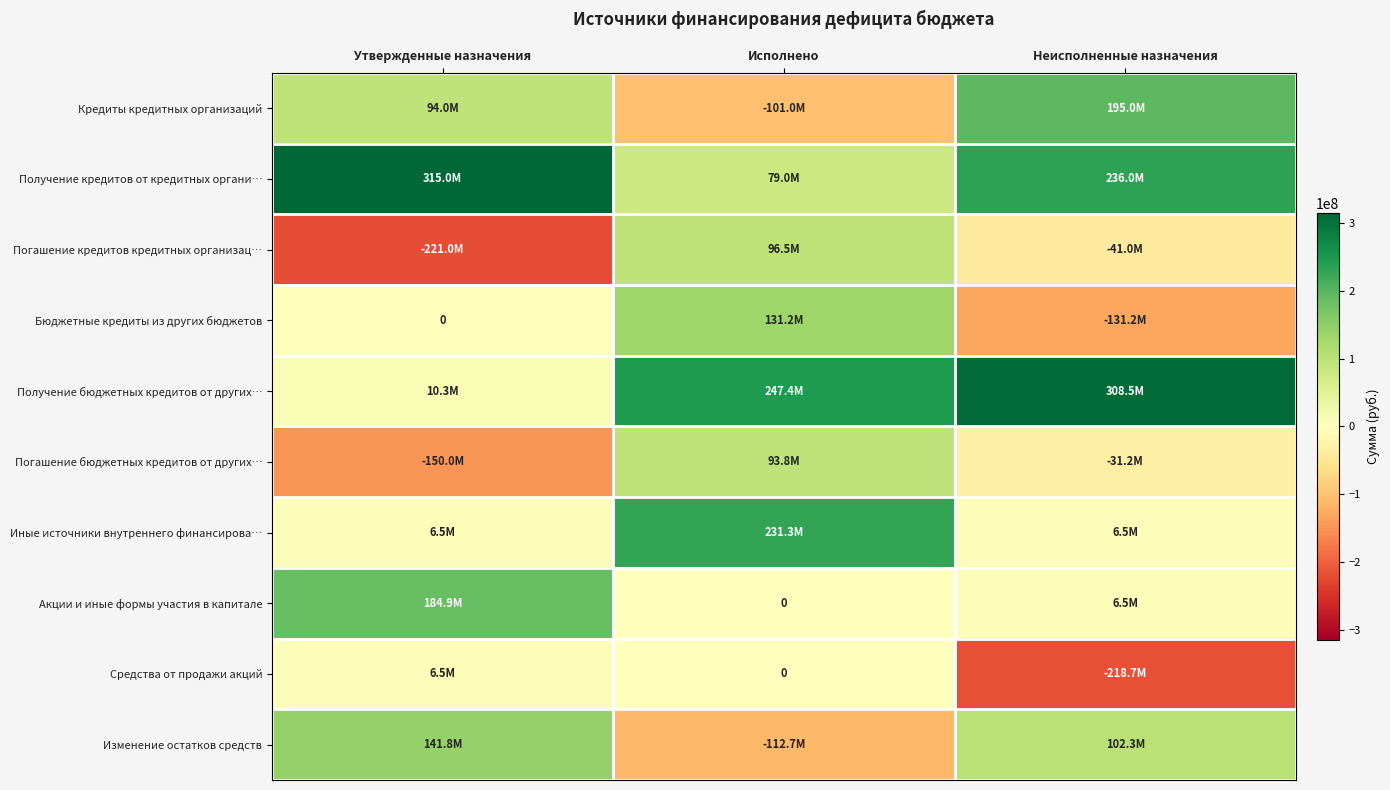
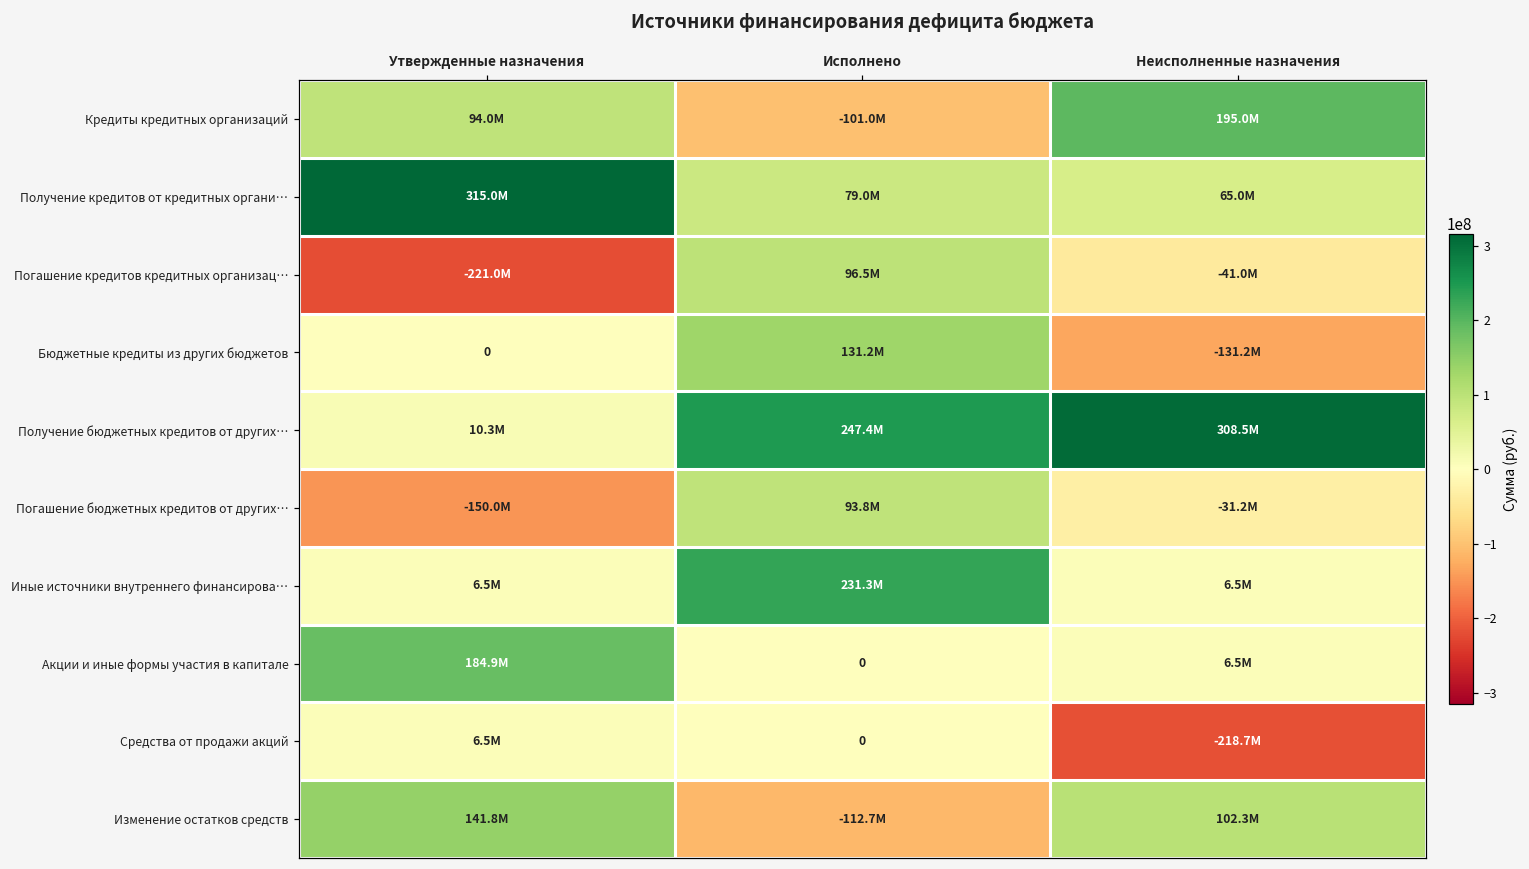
  {
    "Кредиты кредитных организаций": {
      "Утвержденные назначения": "94.0М",
      "Исполнено": "-101.0М",
      "Неисполненные назначения": "195.0М"
    },
    "Получение кредитов от кредитных органи…": {
      "Утвержденные назначения": "315.0М",
      "Исполнено": "79.0М",
-     "Неисполненные назначения": "236.0М"
+     "Неисполненные назначения": "65.0М"
    },
    "Погашение кредитов кредитных организац…": {
      "Утвержденные назначения": "-221.0М",
      "Исполнено": "96.5М",
      "Неисполненные назначения": "-41.0М"
    },
    "Бюджетные кредиты из других бюджетов": {
      "Утвержденные назначения": "0",
      "Исполнено": "131.2М",
      "Неисполненные назначения": "-131.2М"
    },
    "Получение бюджетных кредитов от других…": {
      "Утвержденные назначения": "10.3М",
      "Исполнено": "247.4М",
      "Неисполненные назначения": "308.5М"
    },
    "Погашение бюджетных кредитов от других…": {
      "Утвержденные назначения": "-150.0М",
      "Исполнено": "93.8М",
      "Неисполненные назначения": "-31.2М"
    },
    "Иные источники внутреннего финансирова…": {
      "Утвержденные назначения": "6.5М",
      "Исполнено": "231.3М",
      "Неисполненные назначения": "6.5М"
    },
    "Акции и иные формы участия в капитале": {
      "Утвержденные назначения": "184.9М",
      "Исполнено": "0",
      "Неисполненные назначения": "6.5М"
    },
    "Средства от продажи акций": {
      "Утвержденные назначения": "6.5М",
      "Исполнено": "0",
      "Неисполненные назначения": "-218.7М"
    },
    "Изменение остатков средств": {
      "Утвержденные назначения": "141.8М",
      "Исполнено": "-112.7М",
      "Неисполненные назначения": "102.3М"
    }
  }
